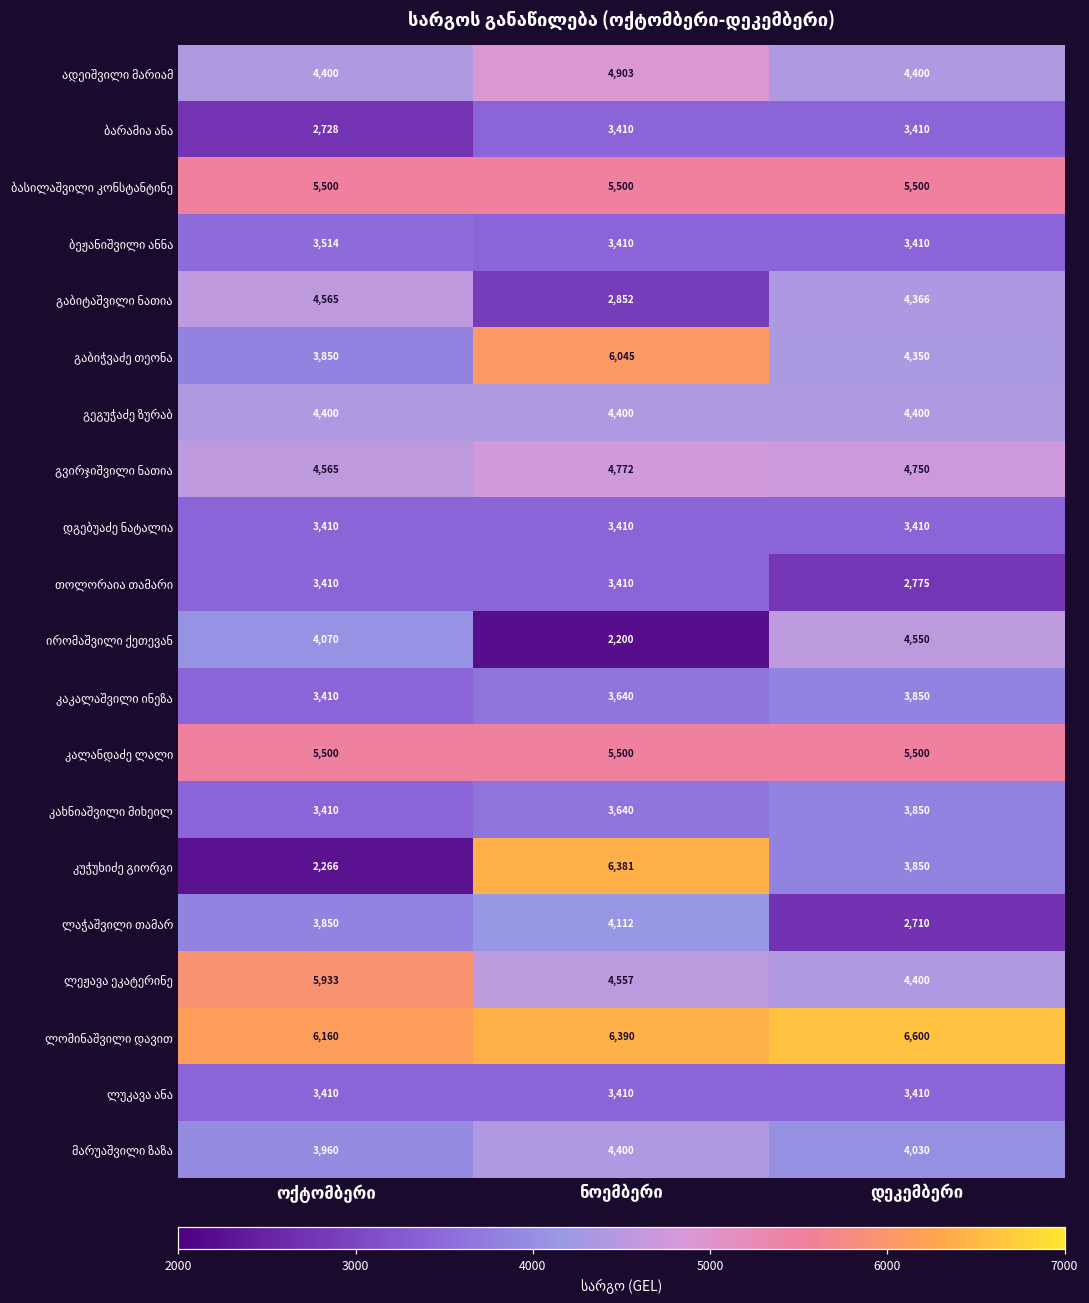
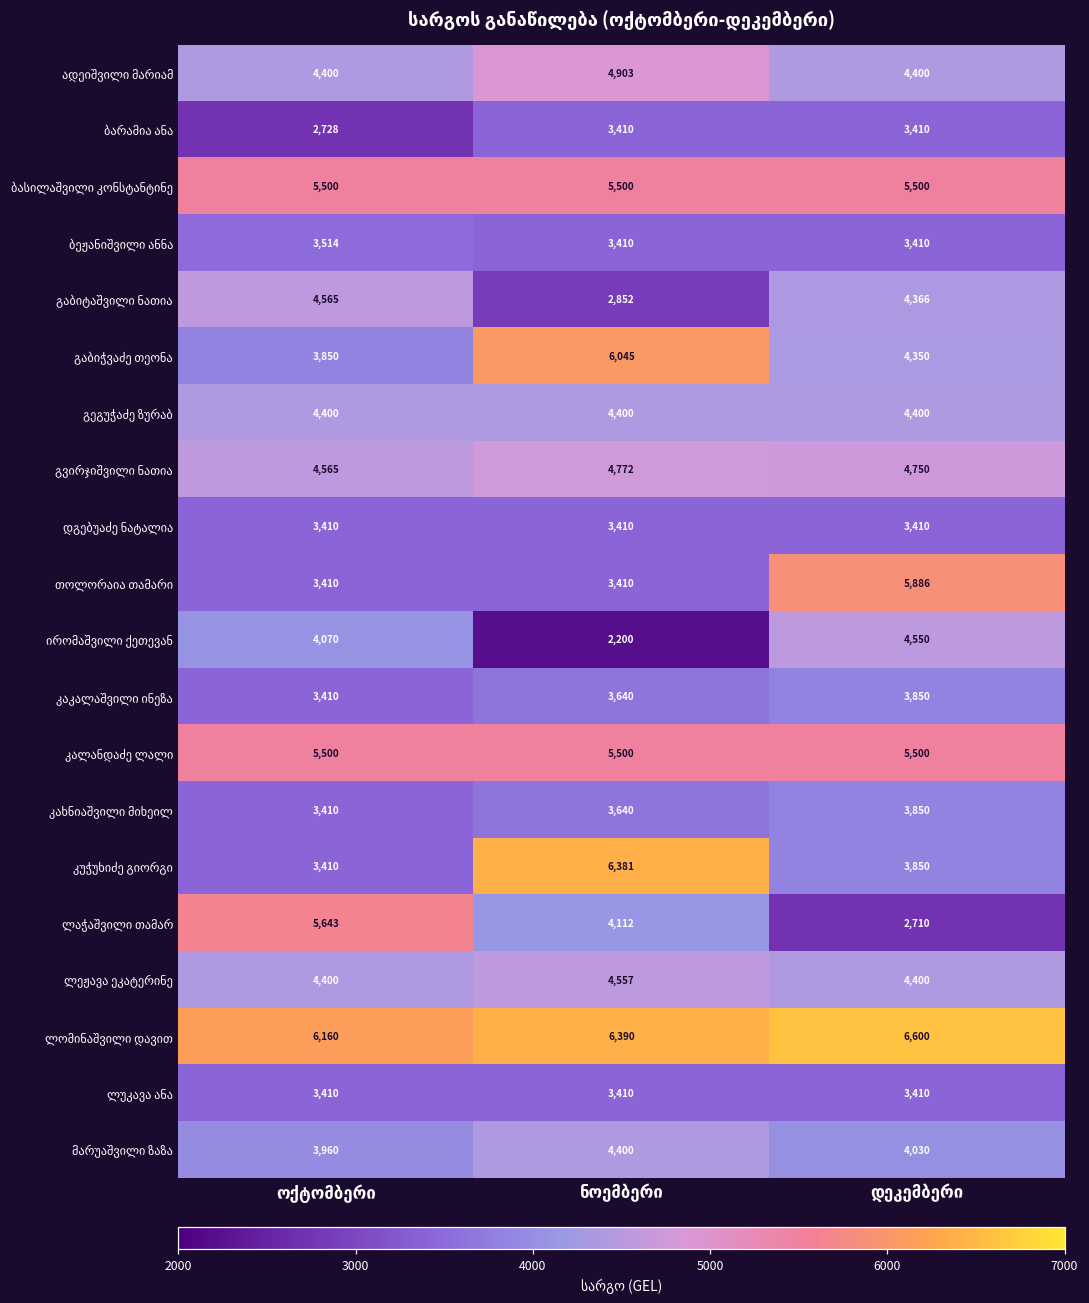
  {
    "ადეიშვილი მარიამ": {
      "ოქტომბერი": "4,400",
      "ნოემბერი": "4,903",
      "დეკემბერი": "4,400"
    },
    "ბარამია ანა": {
      "ოქტომბერი": "2,728",
      "ნოემბერი": "3,410",
      "დეკემბერი": "3,410"
    },
    "ბასილაშვილი კონსტანტინე": {
      "ოქტომბერი": "5,500",
      "ნოემბერი": "5,500",
      "დეკემბერი": "5,500"
    },
    "ბეჟანიშვილი ანნა": {
      "ოქტომბერი": "3,514",
      "ნოემბერი": "3,410",
      "დეკემბერი": "3,410"
    },
    "გაბიტაშვილი ნათია": {
      "ოქტომბერი": "4,565",
      "ნოემბერი": "2,852",
      "დეკემბერი": "4,366"
    },
    "გაბიჭვაძე თეონა": {
      "ოქტომბერი": "3,850",
      "ნოემბერი": "6,045",
      "დეკემბერი": "4,350"
    },
    "გეგუჭაძე ზურაბ": {
      "ოქტომბერი": "4,400",
      "ნოემბერი": "4,400",
      "დეკემბერი": "4,400"
    },
    "გვირჯიშვილი ნათია": {
      "ოქტომბერი": "4,565",
      "ნოემბერი": "4,772",
      "დეკემბერი": "4,750"
    },
    "დგებუაძე ნატალია": {
      "ოქტომბერი": "3,410",
      "ნოემბერი": "3,410",
      "დეკემბერი": "3,410"
    },
    "თოლორაია თამარი": {
      "ოქტომბერი": "3,410",
      "ნოემბერი": "3,410",
-     "დეკემბერი": "2,775"
+     "დეკემბერი": "5,886"
    },
    "ირომაშვილი ქეთევან": {
      "ოქტომბერი": "4,070",
      "ნოემბერი": "2,200",
      "დეკემბერი": "4,550"
    },
    "კაკალაშვილი ინეზა": {
      "ოქტომბერი": "3,410",
      "ნოემბერი": "3,640",
      "დეკემბერი": "3,850"
    },
    "კალანდაძე ლალი": {
      "ოქტომბერი": "5,500",
      "ნოემბერი": "5,500",
      "დეკემბერი": "5,500"
    },
    "კახნიაშვილი მიხეილ": {
      "ოქტომბერი": "3,410",
      "ნოემბერი": "3,640",
      "დეკემბერი": "3,850"
    },
    "კუჭუხიძე გიორგი": {
-     "ოქტომბერი": "2,266",
+     "ოქტომბერი": "3,410",
      "ნოემბერი": "6,381",
      "დეკემბერი": "3,850"
    },
    "ლაჭაშვილი თამარ": {
-     "ოქტომბერი": "3,850",
+     "ოქტომბერი": "5,643",
      "ნოემბერი": "4,112",
      "დეკემბერი": "2,710"
    },
    "ლეჟავა ეკატერინე": {
-     "ოქტომბერი": "5,933",
+     "ოქტომბერი": "4,400",
      "ნოემბერი": "4,557",
      "დეკემბერი": "4,400"
    },
    "ლომინაშვილი დავით": {
      "ოქტომბერი": "6,160",
      "ნოემბერი": "6,390",
      "დეკემბერი": "6,600"
    },
    "ლუკავა ანა": {
      "ოქტომბერი": "3,410",
      "ნოემბერი": "3,410",
      "დეკემბერი": "3,410"
    },
    "მარუაშვილი ზაზა": {
      "ოქტომბერი": "3,960",
      "ნოემბერი": "4,400",
      "დეკემბერი": "4,030"
    }
  }
